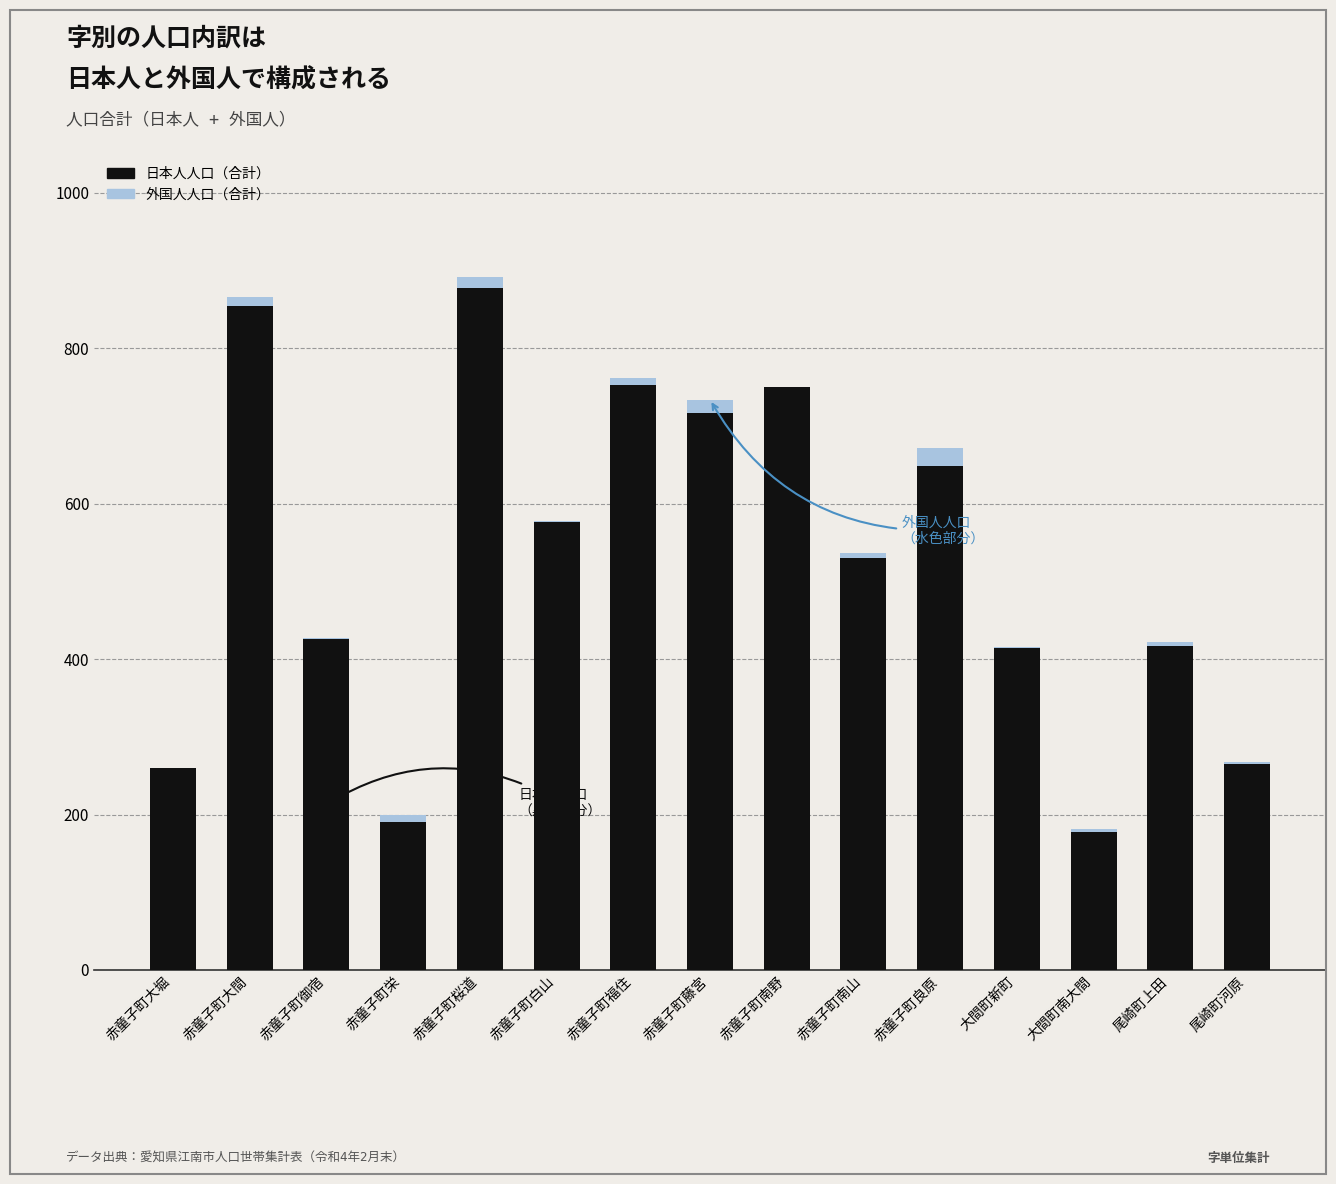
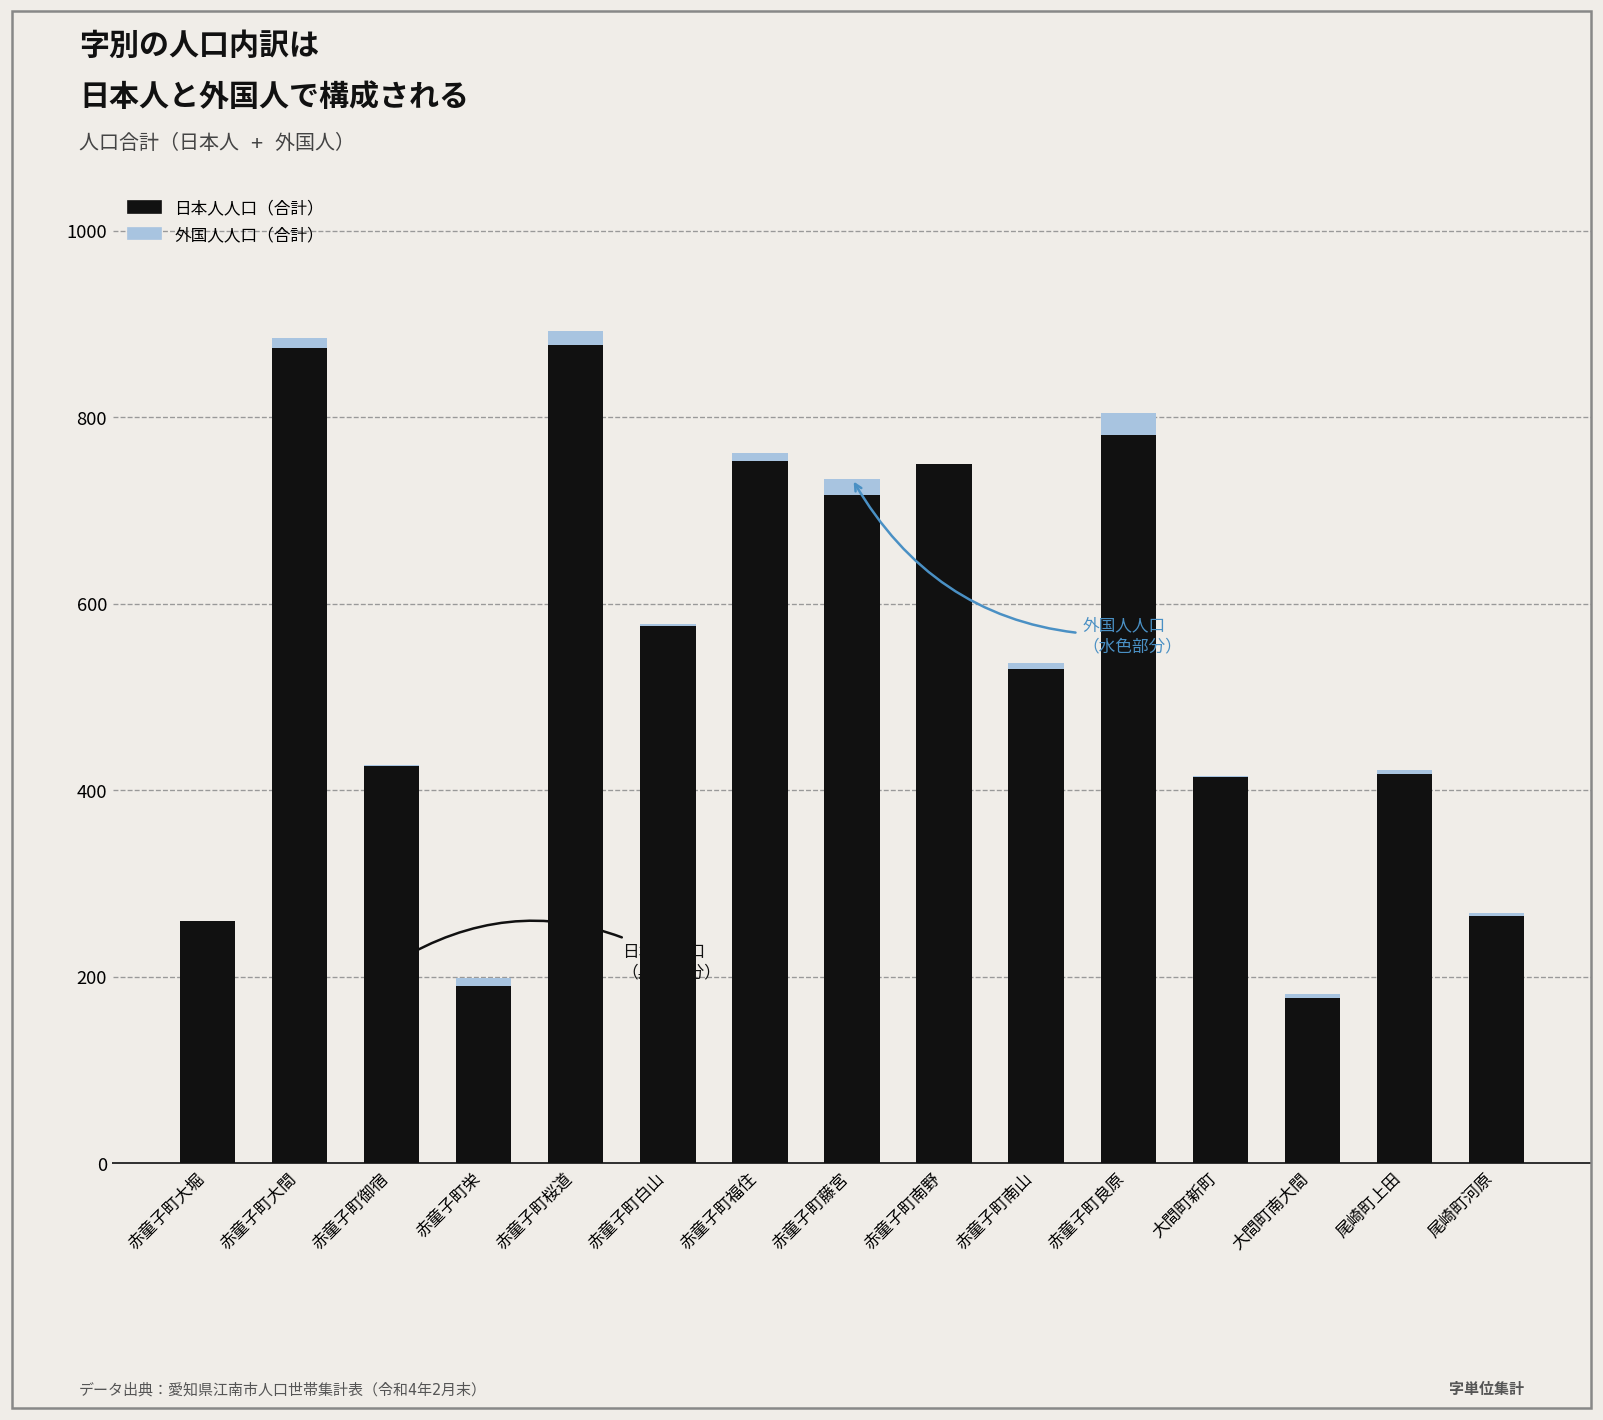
  {
    "日本人人口（合計）": {
      "赤童子町大堀": 260,
-     "赤童子町大間": 860,
+     "赤童子町大間": 870,
      "赤童子町御宿": 430,
      "赤童子町栄": 190,
      "赤童子町桜道": 880,
      "赤童子町白山": 580,
      "赤童子町福住": 750,
      "赤童子町藤宮": 720,
      "赤童子町南野": 750,
      "赤童子町南山": 530,
-     "赤童子町良原": 650,
+     "赤童子町良原": 780,
      "大間町新町": 410,
      "大間町南大間": 180,
      "尾崎町上田": 420,
      "尾崎町河原": 270
    },
    "外国人人口（合計）": {
      "赤童子町大堀": 0,
      "赤童子町大間": 10,
      "赤童子町栄": 10,
      "赤童子町桜道": 20,
      "赤童子町福住": 10,
      "赤童子町藤宮": 20,
      "赤童子町南野": 0,
      "赤童子町南山": 10,
      "赤童子町良原": 20,
      "大間町南大間": 0,
      "尾崎町上田": 10
    }
  }
